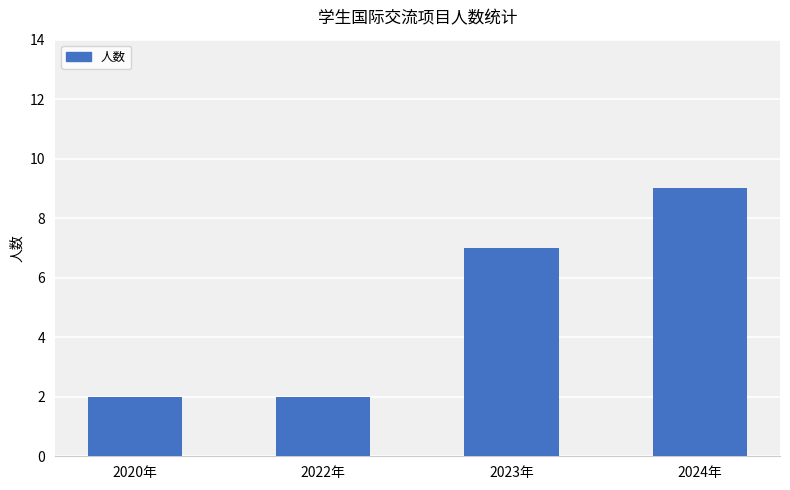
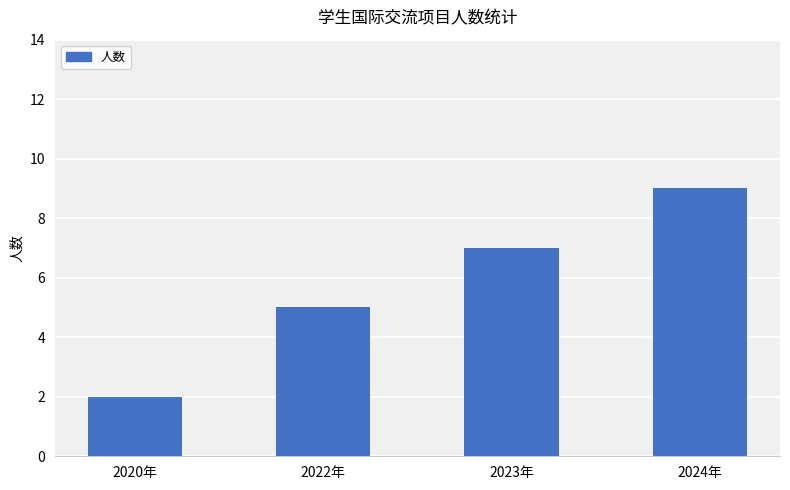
  {
    "2020年": 2,
-   "2022年": 2,
+   "2022年": 5,
    "2023年": 7,
    "2024年": 9
  }
